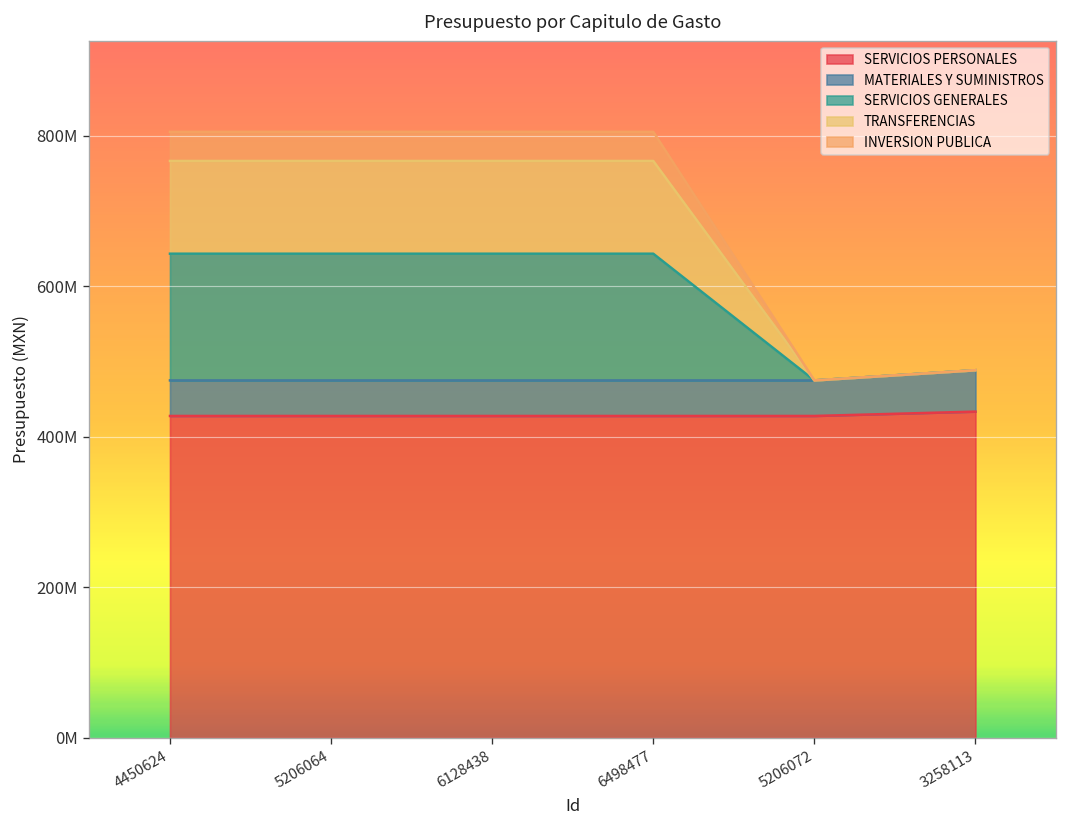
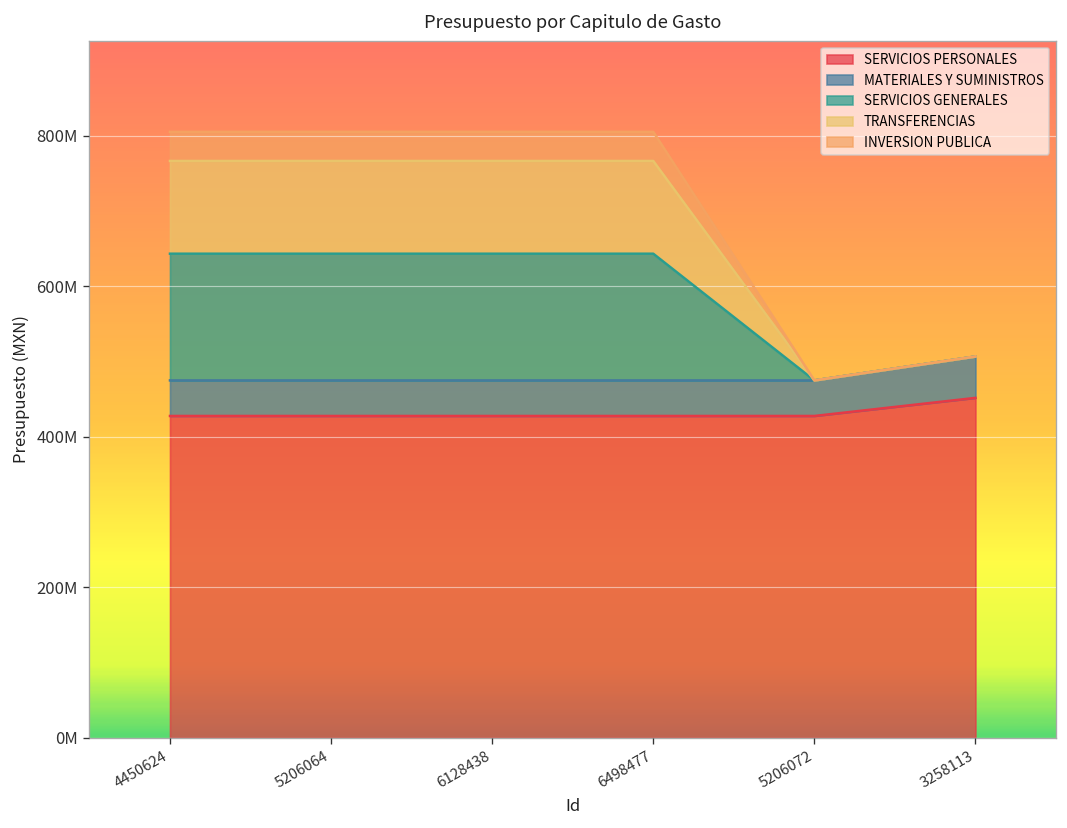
  {
    "SERVICIOS PERSONALES": {
      "4450624": 430000000,
      "5206064": 430000000,
      "6128438": 430000000,
      "6498477": 430000000,
      "5206072": 430000000,
-     "3258113": 430000000
+     "3258113": 450000000
    }
  }
